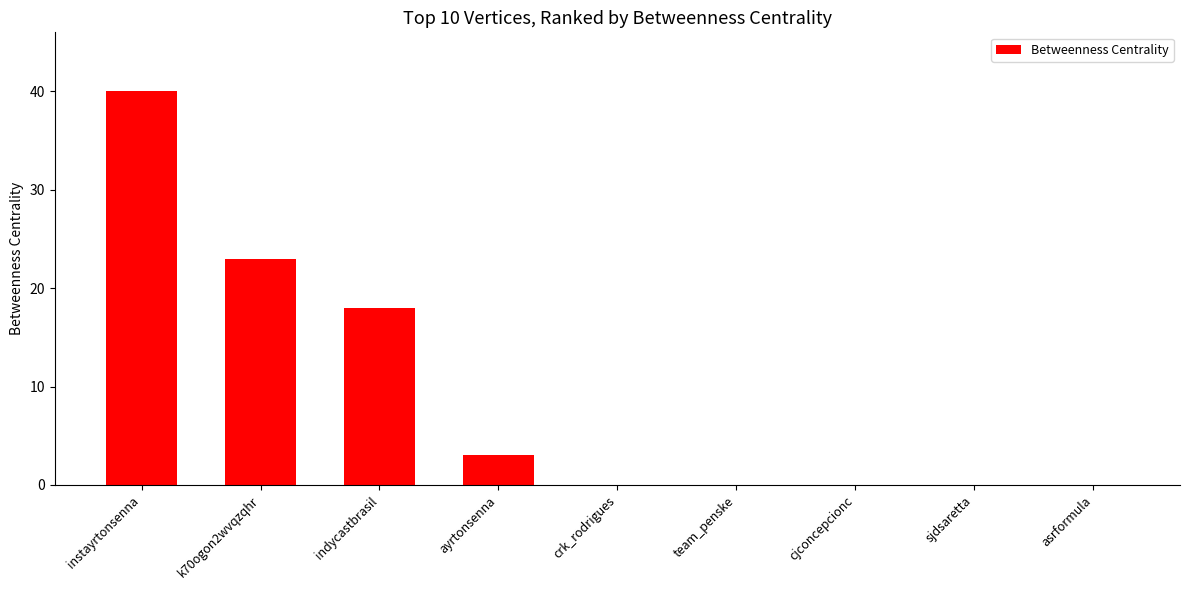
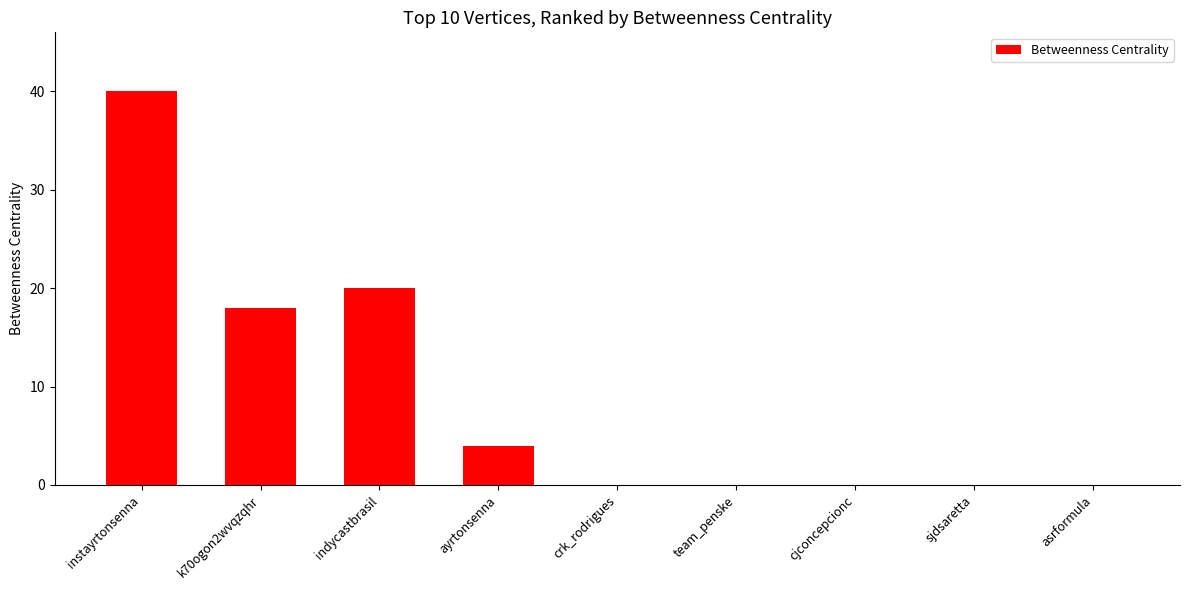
  {
    "instayrtonsenna": 40,
-   "k70ogon2wvqzqhr": 23,
-   "indycastbrasil": 18,
-   "ayrtonsenna": 3,
+   "k70ogon2wvqzqhr": 18,
+   "indycastbrasil": 20,
+   "ayrtonsenna": 4,
    "crk_rodrigues": 0,
    "team_penske": 0,
    "cjconcepcionc": 0,
    "sjdsaretta": 0,
    "asrformula": 0
  }
